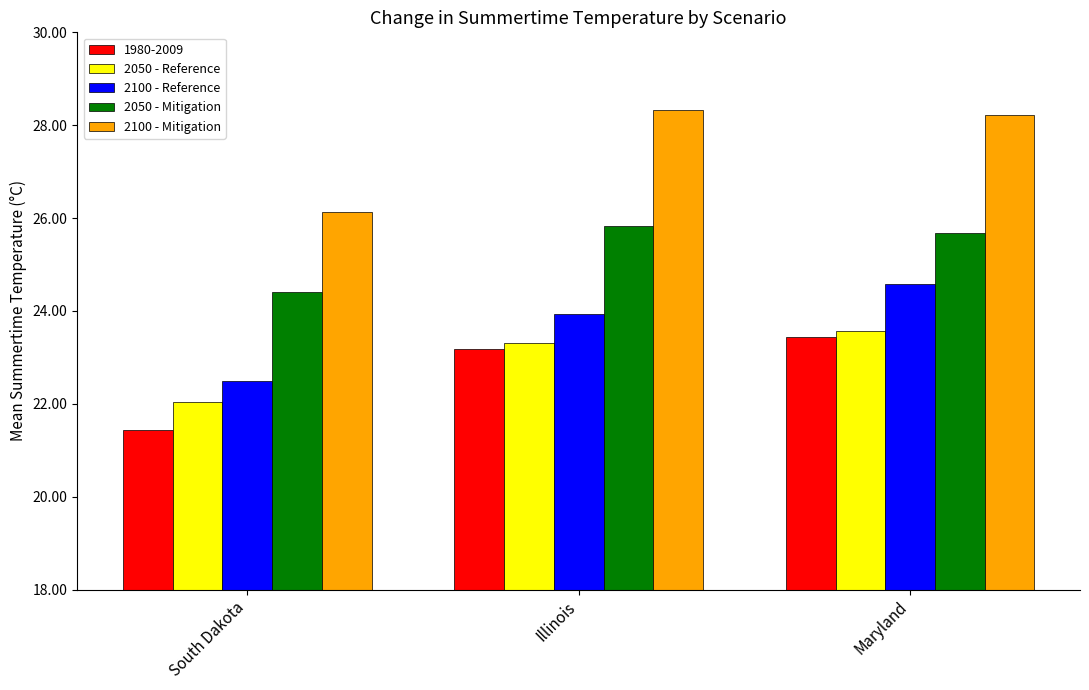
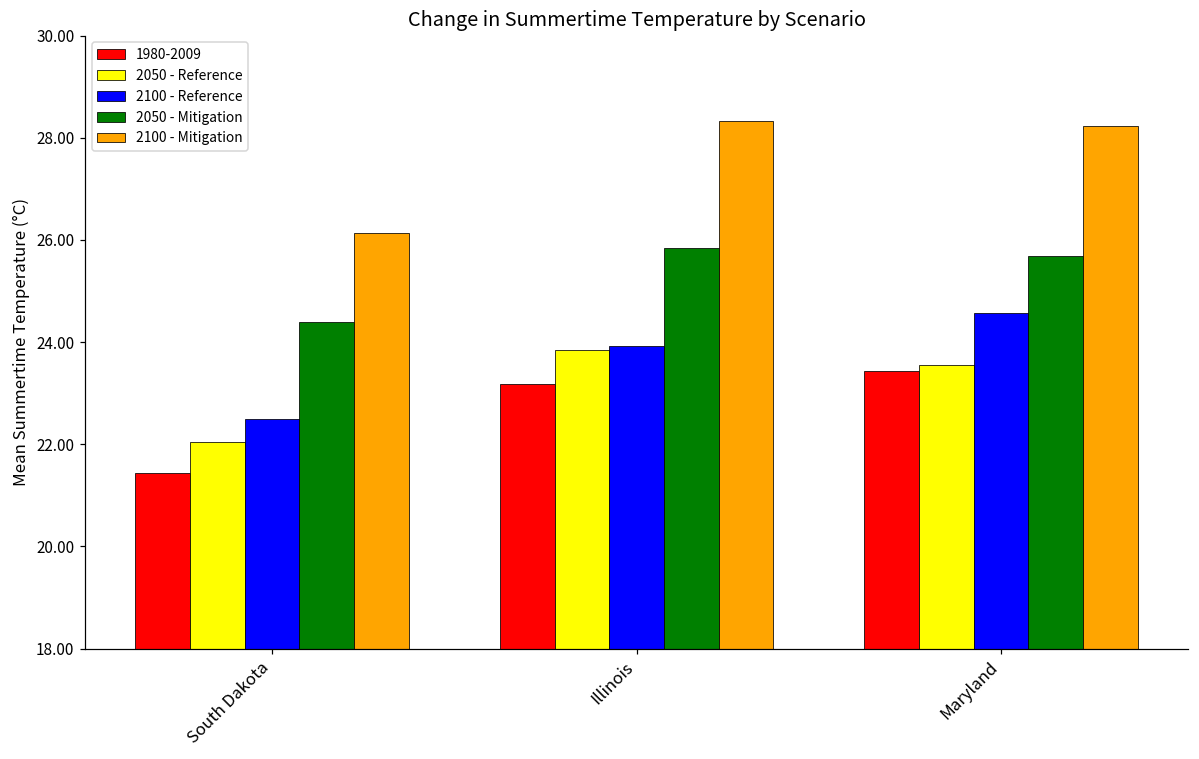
  {
    "1980-2009": {
      "South Dakota": 21.4,
      "Illinois": 23.2,
      "Maryland": 23.4
    },
    "2050 - Reference": {
      "South Dakota": 22.0,
-     "Illinois": 23.3,
+     "Illinois": 23.9,
      "Maryland": 23.6
    },
    "2100 - Reference": {
      "South Dakota": 22.5,
      "Illinois": 23.9,
      "Maryland": 24.6
    },
    "2050 - Mitigation": {
      "South Dakota": 24.4,
      "Illinois": 25.8,
      "Maryland": 25.7
    },
    "2100 - Mitigation": {
      "South Dakota": 26.1,
      "Illinois": 28.3,
      "Maryland": 28.2
    }
  }
